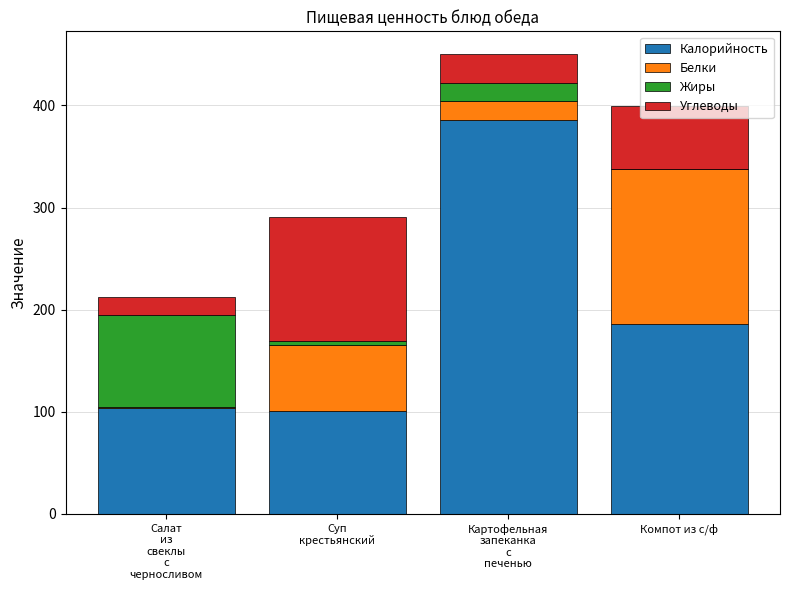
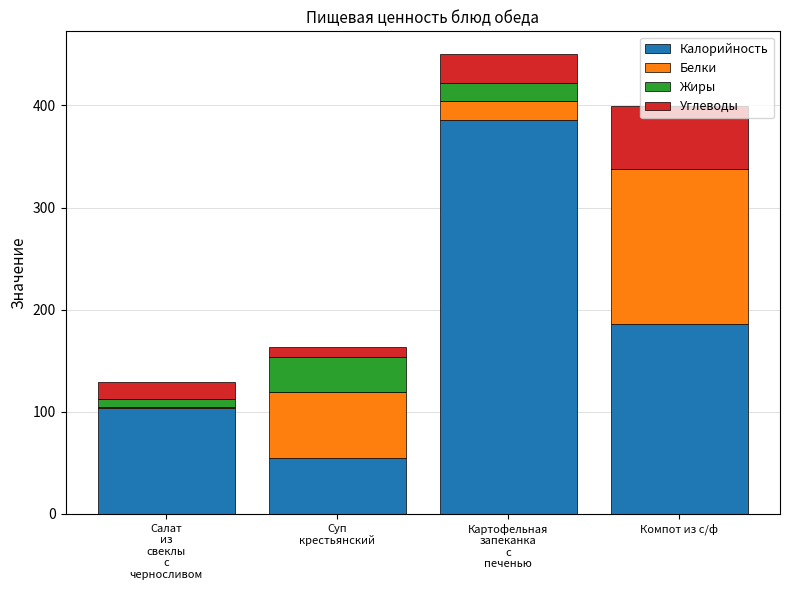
  {
    "Калорийность": {
      "Салат из свеклы с черносливом": 103,
-     "Суп крестьянский": 101,
+     "Суп крестьянский": 55,
      "Картофельная запеканка с печенью": 386,
      "Компот из с/ф": 186
    },
    "Белки": {
      "Суп крестьянский": 64,
      "Картофельная запеканка с печенью": 18,
      "Компот из с/ф": 152
    },
    "Жиры": {
-     "Салат из свеклы с черносливом": 91,
-     "Суп крестьянский": 4,
+     "Салат из свеклы с черносливом": 8,
+     "Суп крестьянский": 34,
      "Картофельная запеканка с печенью": 18
    },
    "Углеводы": {
      "Салат из свеклы с черносливом": 17,
-     "Суп крестьянский": 121,
+     "Суп крестьянский": 10,
      "Картофельная запеканка с печенью": 28
    }
  }
